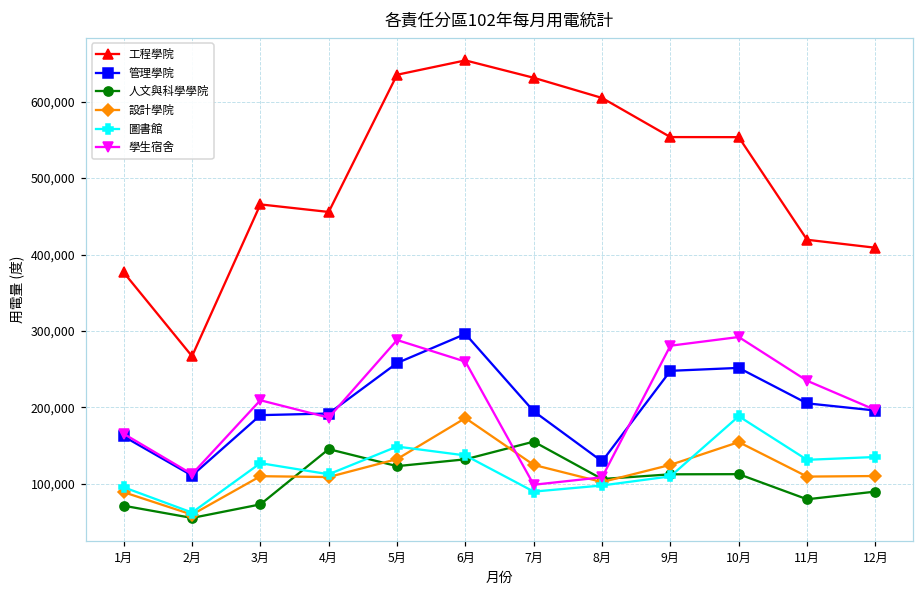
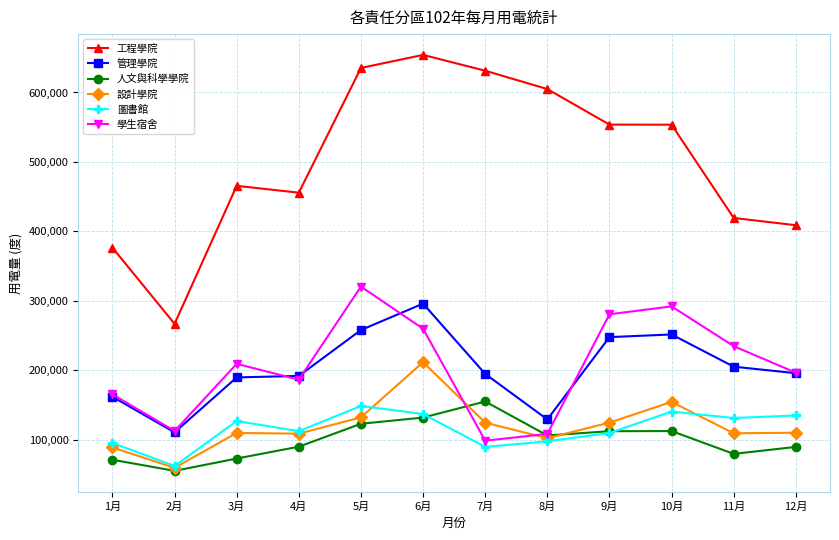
  {
    "工程學院": {
      "1月": "380,000",
      "2月": "270,000",
      "3月": "470,000",
      "4月": "460,000",
      "5月": "640,000",
      "6月": "650,000",
      "7月": "630,000",
      "8月": "600,000",
      "9月": "550,000",
      "10月": "550,000",
      "11月": "420,000",
      "12月": "410,000"
    },
    "管理學院": {
      "3月": "190,000",
      "4月": "190,000",
      "5月": "260,000",
      "6月": "300,000",
      "7月": "190,000",
      "8月": "130,000",
      "9月": "250,000",
      "10月": "250,000",
      "11月": "210,000"
    },
    "人文與科學學院": {
      "1月": "70,000",
      "2月": "60,000",
      "3月": "70,000",
-     "4月": "150,000",
+     "4月": "90,000",
      "5月": "120,000",
      "6月": "130,000",
      "7月": "160,000",
      "10月": "110,000",
      "11月": "80,000",
      "12月": "90,000"
    },
    "設計學院": {
      "1月": "90,000",
      "3月": "110,000",
      "5月": "130,000",
-     "6月": "190,000",
+     "6月": "210,000",
      "7月": "120,000",
      "8月": "100,000",
      "9月": "120,000",
      "10月": "150,000",
      "11月": "110,000",
      "12月": "110,000"
    },
    "圖書館": {
      "1月": "100,000",
      "3月": "130,000",
      "5月": "150,000",
      "6月": "140,000",
      "7月": "90,000",
      "8月": "100,000",
-     "10月": "190,000",
+     "10月": "140,000",
      "11月": "130,000",
      "12月": "140,000"
    },
    "學生宿舍": {
      "3月": "210,000",
      "4月": "190,000",
-     "5月": "290,000",
+     "5月": "320,000",
      "6月": "260,000",
      "7月": "100,000",
      "9月": "280,000",
      "10月": "290,000",
      "11月": "230,000"
    }
  }
